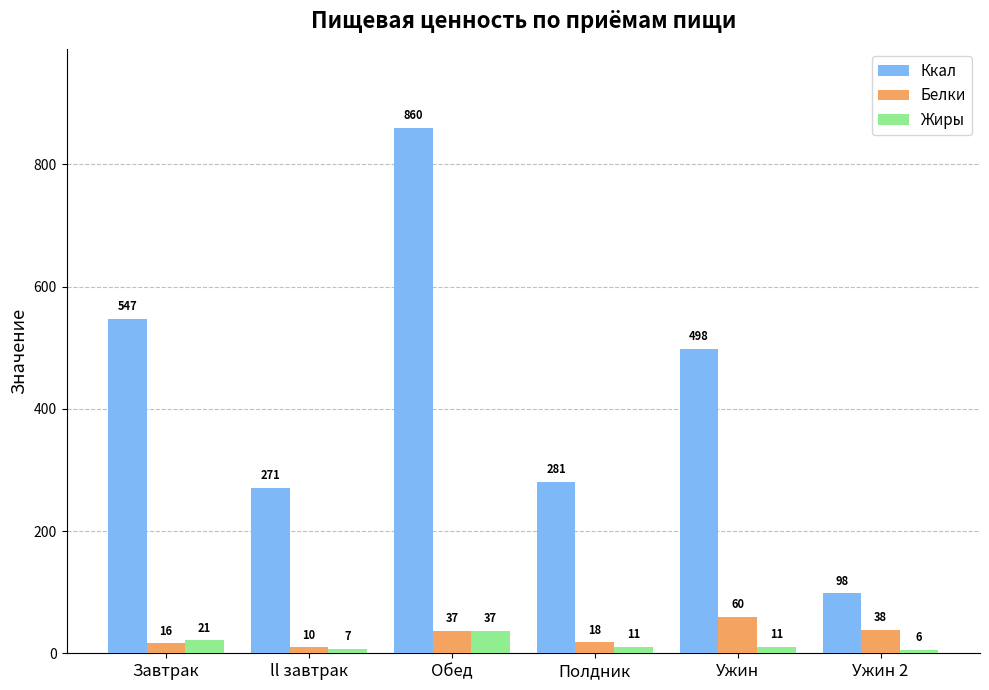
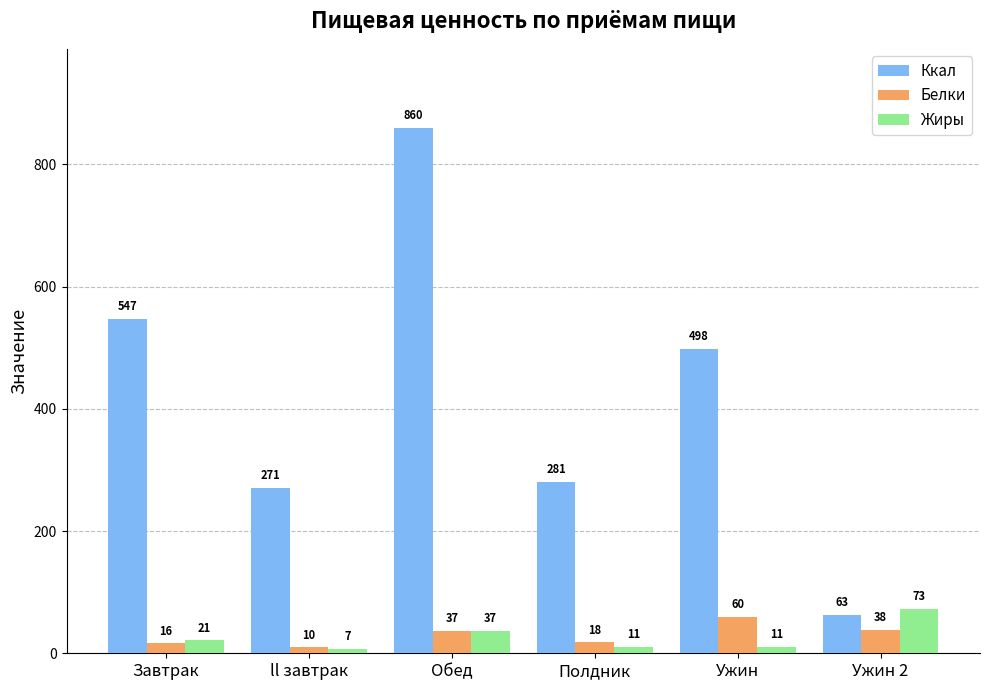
  {
    "Ккал": {
      "Завтрак": 547,
      "ll завтрак": 271,
      "Обед": 860,
      "Полдник": 281,
      "Ужин": 498,
-     "Ужин 2": 98
+     "Ужин 2": 63
    },
    "Белки": {
      "Завтрак": 16,
      "ll завтрак": 10,
      "Обед": 37,
      "Полдник": 18,
      "Ужин": 60,
      "Ужин 2": 38
    },
    "Жиры": {
      "Завтрак": 21,
      "ll завтрак": 7,
      "Обед": 37,
      "Полдник": 11,
      "Ужин": 11,
-     "Ужин 2": 6
+     "Ужин 2": 73
    }
  }
